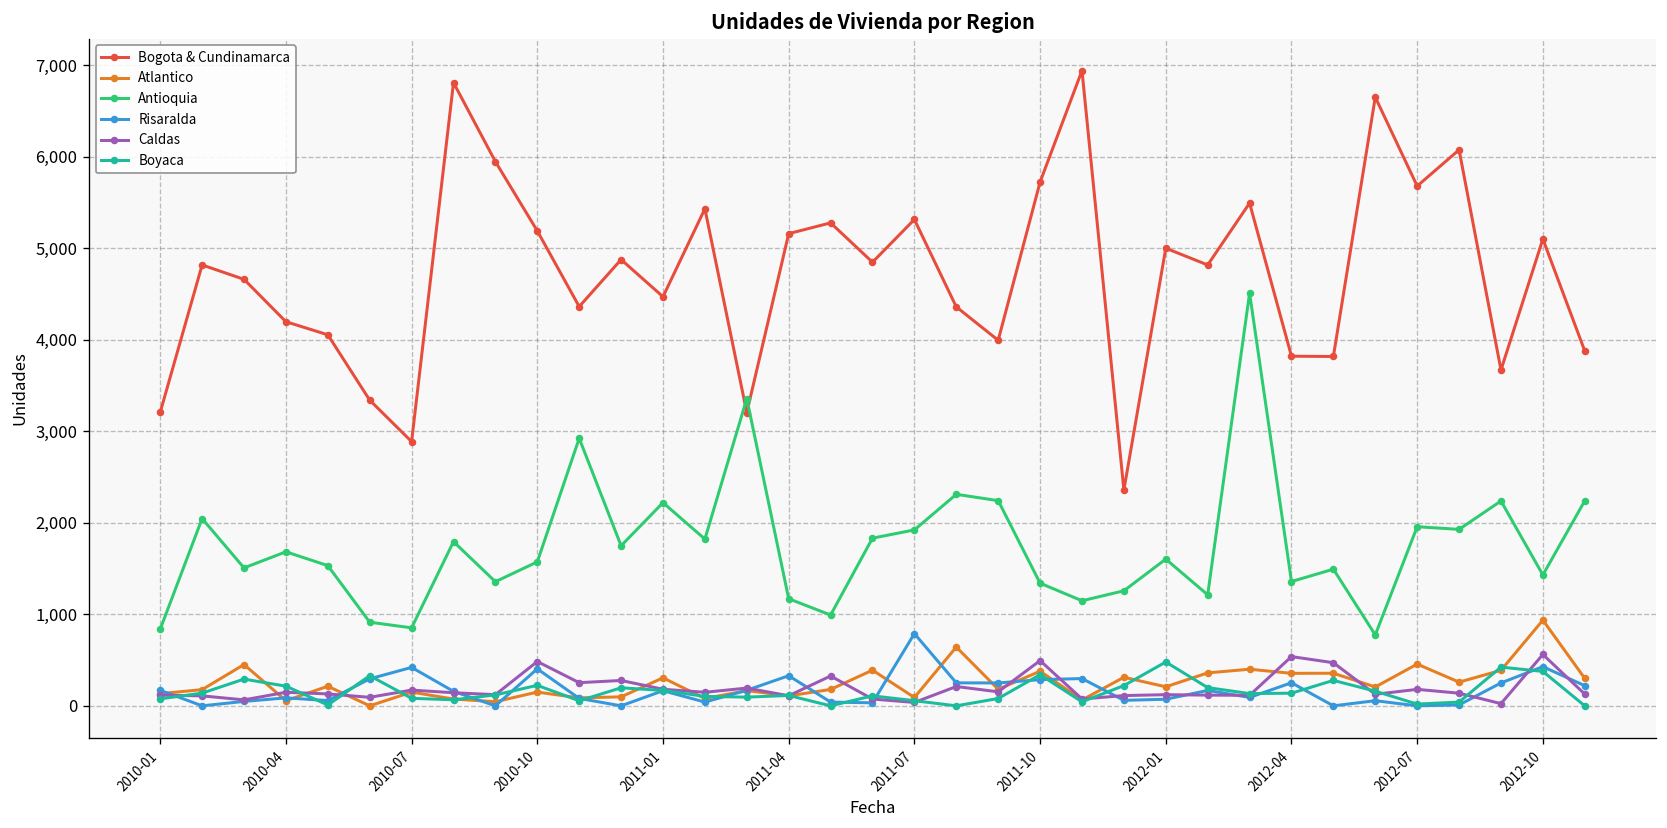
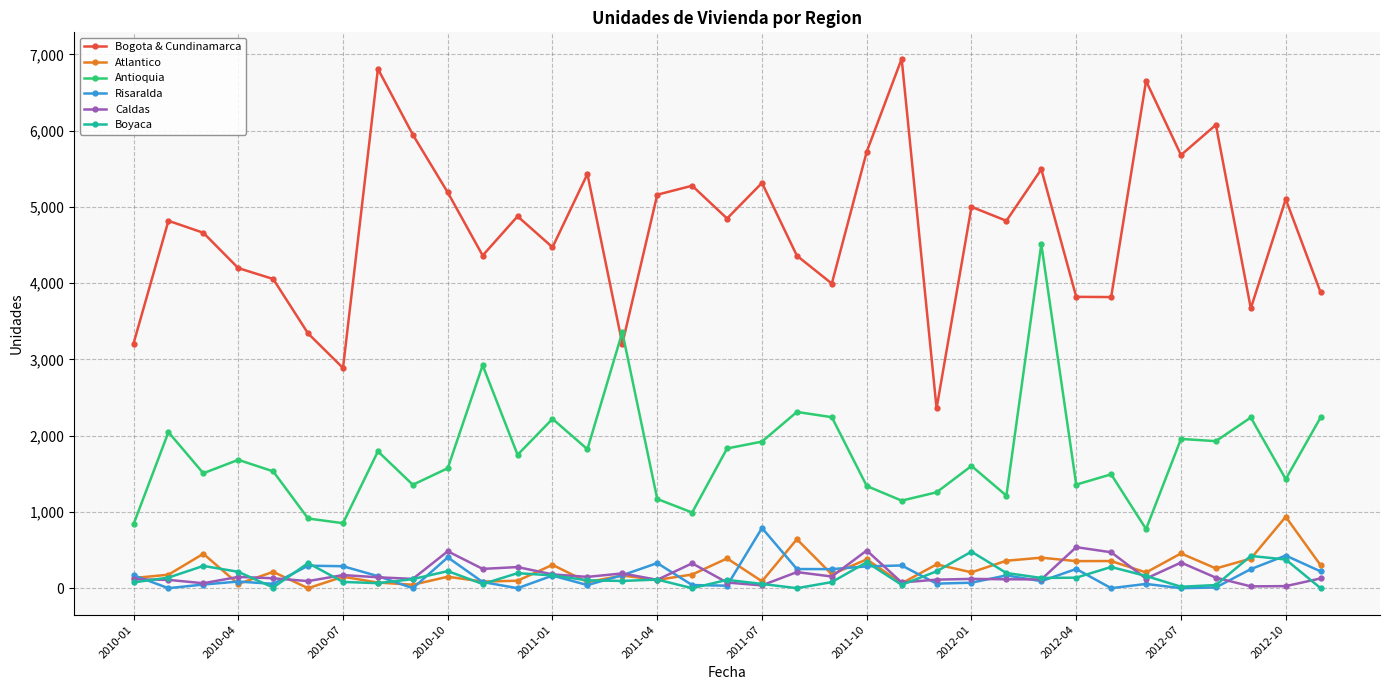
  {
    "Risaralda": {
      "2010-01": 200,
-     "2010-07": 400,
+     "2010-07": 300,
      "2010-10": 400,
      "2011-04": 300,
      "2011-07": 800,
      "2011-10": 300,
      "2012-01": 100,
      "2012-04": 300,
      "2012-10": 400
    },
    "Caldas": {
      "2010-04": 100,
      "2010-10": 500,
      "2011-10": 500,
      "2012-01": 100,
      "2012-04": 500,
-     "2012-07": 200,
-     "2012-10": 600
+     "2012-07": 300,
+     "2012-10": 0
    }
  }
